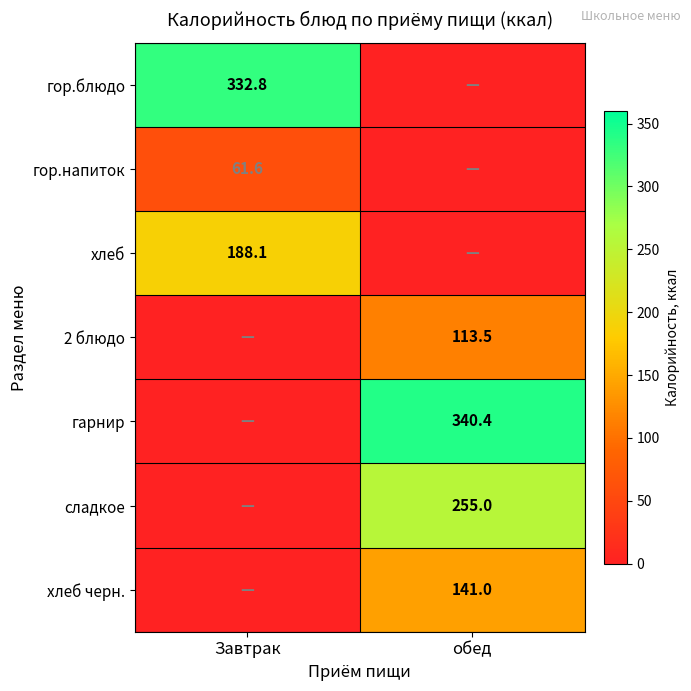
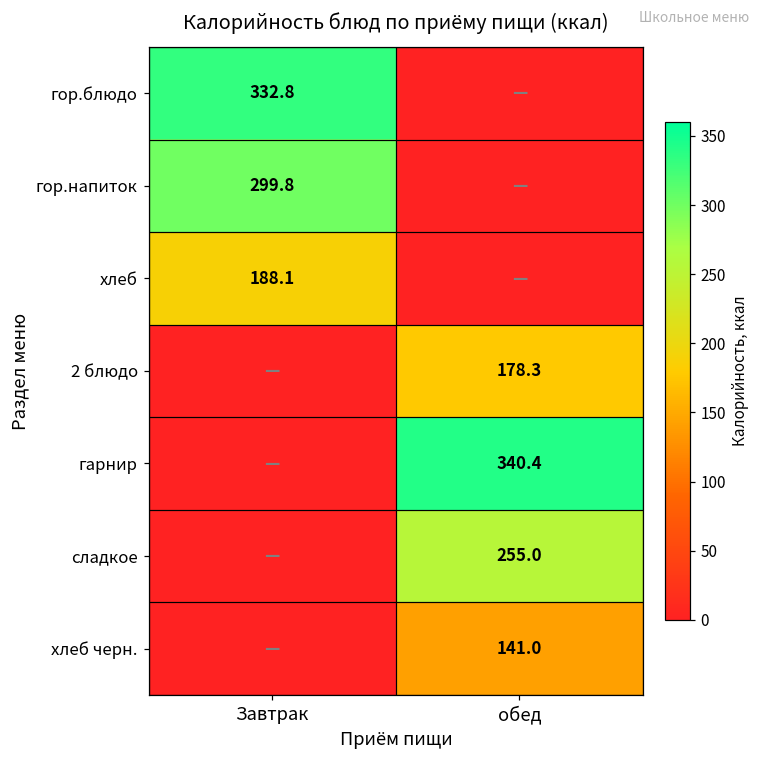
  {
    "гор.блюдо": {
      "Завтрак": 332.8
    },
    "гор.напиток": {
-     "Завтрак": 61.6
+     "Завтрак": 299.8
    },
    "хлеб": {
      "Завтрак": 188.1
    },
    "2 блюдо": {
-     "обед": 113.5
+     "обед": 178.3
    },
    "гарнир": {
      "обед": 340.4
    },
    "сладкое": {
      "обед": 255.0
    },
    "хлеб черн.": {
      "обед": 141.0
    }
  }
